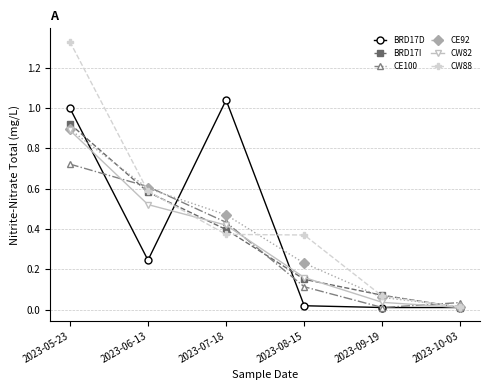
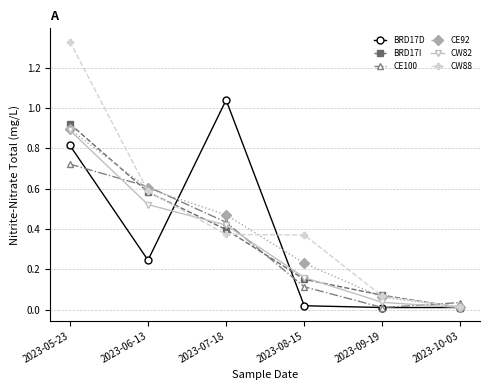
  {
    "BRD17D": {
-     "2023-05-23": 1.00,
+     "2023-05-23": 0.82,
      "2023-06-13": 0.25,
      "2023-07-18": 1.04,
      "2023-08-15": 0.02
    }
  }
